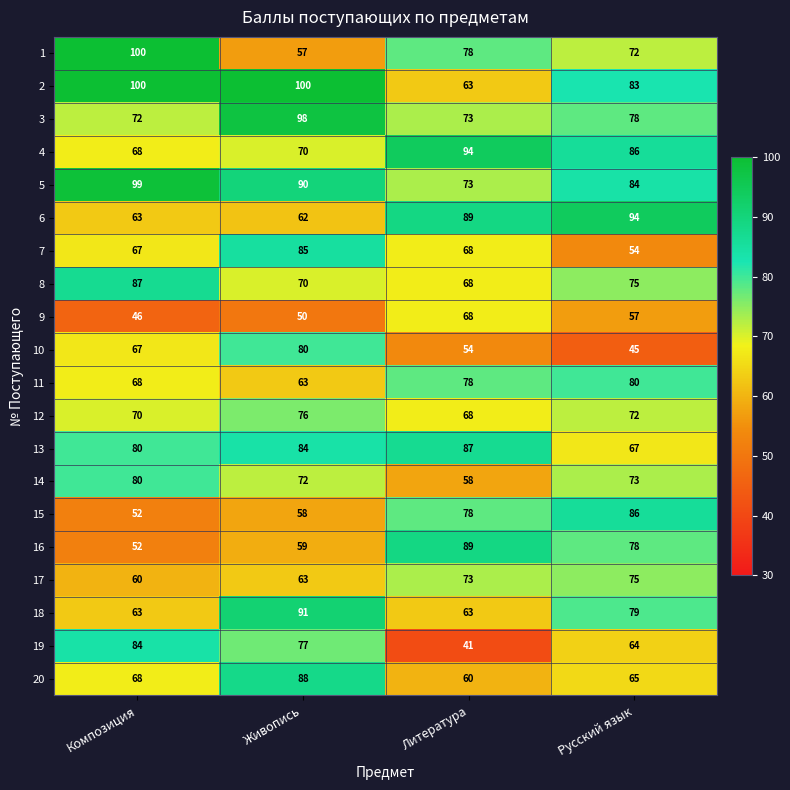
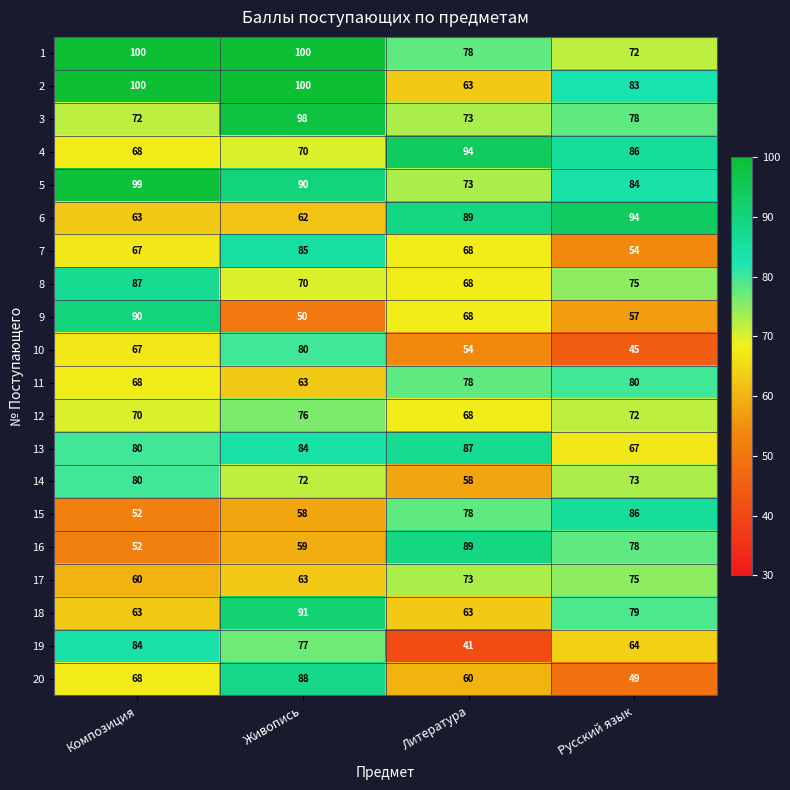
  {
    "1": {
      "Композиция": 100,
-     "Живопись": 57,
+     "Живопись": 100,
      "Литература": 78,
      "Русский язык": 72
    },
    "2": {
      "Композиция": 100,
      "Живопись": 100,
      "Литература": 63,
      "Русский язык": 83
    },
    "3": {
      "Композиция": 72,
      "Живопись": 98,
      "Литература": 73,
      "Русский язык": 78
    },
    "4": {
      "Композиция": 68,
      "Живопись": 70,
      "Литература": 94,
      "Русский язык": 86
    },
    "5": {
      "Композиция": 99,
      "Живопись": 90,
      "Литература": 73,
      "Русский язык": 84
    },
    "6": {
      "Композиция": 63,
      "Живопись": 62,
      "Литература": 89,
      "Русский язык": 94
    },
    "7": {
      "Композиция": 67,
      "Живопись": 85,
      "Литература": 68,
      "Русский язык": 54
    },
    "8": {
      "Композиция": 87,
      "Живопись": 70,
      "Литература": 68,
      "Русский язык": 75
    },
    "9": {
-     "Композиция": 46,
+     "Композиция": 90,
      "Живопись": 50,
      "Литература": 68,
      "Русский язык": 57
    },
    "10": {
      "Композиция": 67,
      "Живопись": 80,
      "Литература": 54,
      "Русский язык": 45
    },
    "11": {
      "Композиция": 68,
      "Живопись": 63,
      "Литература": 78,
      "Русский язык": 80
    },
    "12": {
      "Композиция": 70,
      "Живопись": 76,
      "Литература": 68,
      "Русский язык": 72
    },
    "13": {
      "Композиция": 80,
      "Живопись": 84,
      "Литература": 87,
      "Русский язык": 67
    },
    "14": {
      "Композиция": 80,
      "Живопись": 72,
      "Литература": 58,
      "Русский язык": 73
    },
    "15": {
      "Композиция": 52,
      "Живопись": 58,
      "Литература": 78,
      "Русский язык": 86
    },
    "16": {
      "Композиция": 52,
      "Живопись": 59,
      "Литература": 89,
      "Русский язык": 78
    },
    "17": {
      "Композиция": 60,
      "Живопись": 63,
      "Литература": 73,
      "Русский язык": 75
    },
    "18": {
      "Композиция": 63,
      "Живопись": 91,
      "Литература": 63,
      "Русский язык": 79
    },
    "19": {
      "Композиция": 84,
      "Живопись": 77,
      "Литература": 41,
      "Русский язык": 64
    },
    "20": {
      "Композиция": 68,
      "Живопись": 88,
      "Литература": 60,
-     "Русский язык": 65
+     "Русский язык": 49
    }
  }
